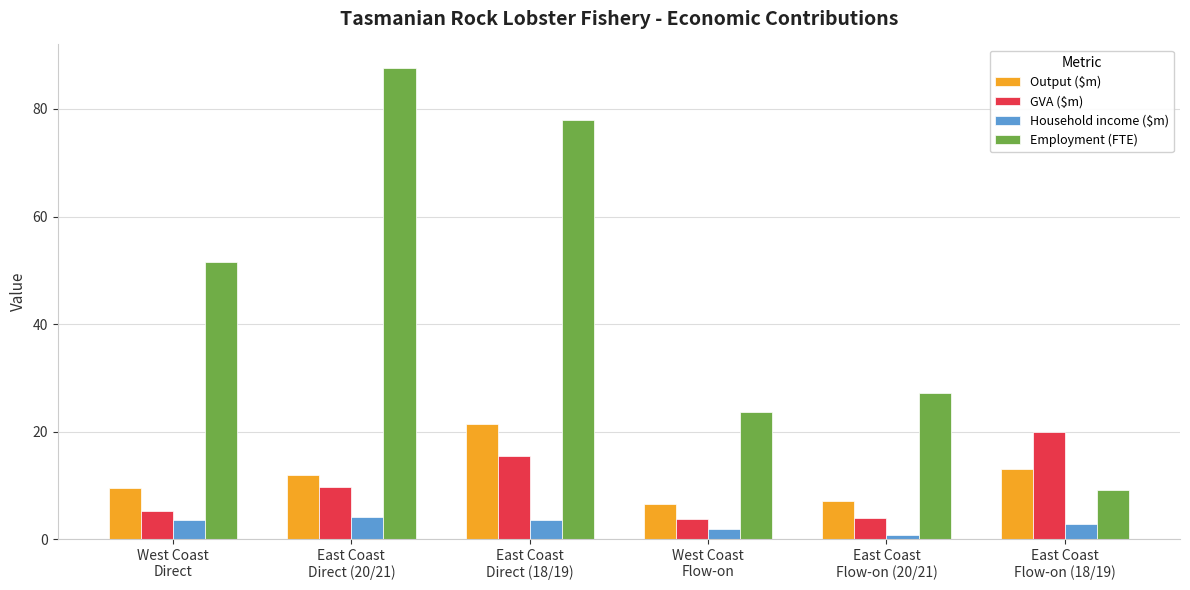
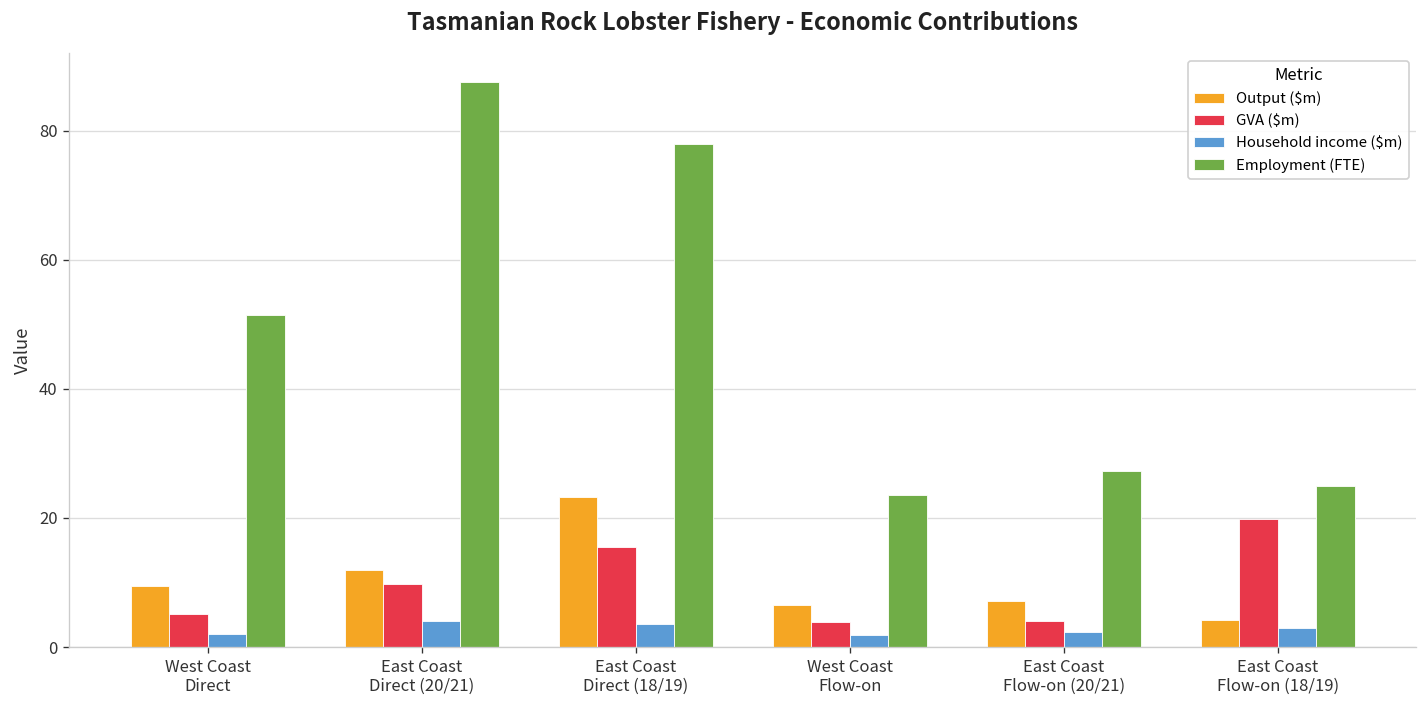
  {
    "Output ($m)": {
      "West Coast Direct": 9,
      "East Coast Direct (20/21)": 12,
-     "East Coast Direct (18/19)": 21,
+     "East Coast Direct (18/19)": 23,
      "West Coast Flow-on": 6,
      "East Coast Flow-on (20/21)": 7,
-     "East Coast Flow-on (18/19)": 13
+     "East Coast Flow-on (18/19)": 4
    },
    "GVA ($m)": {
      "West Coast Direct": 5,
      "East Coast Direct (20/21)": 10,
      "East Coast Direct (18/19)": 15,
      "West Coast Flow-on": 4,
      "East Coast Flow-on (20/21)": 4,
      "East Coast Flow-on (18/19)": 20
    },
    "Household income ($m)": {
-     "West Coast Direct": 4,
+     "West Coast Direct": 2,
      "East Coast Direct (20/21)": 4,
      "East Coast Direct (18/19)": 4,
      "West Coast Flow-on": 2,
-     "East Coast Flow-on (20/21)": 1,
+     "East Coast Flow-on (20/21)": 2,
      "East Coast Flow-on (18/19)": 3
    },
    "Employment (FTE)": {
      "West Coast Direct": 51,
      "East Coast Direct (20/21)": 88,
      "East Coast Direct (18/19)": 78,
      "West Coast Flow-on": 24,
      "East Coast Flow-on (20/21)": 27,
-     "East Coast Flow-on (18/19)": 9
+     "East Coast Flow-on (18/19)": 25
    }
  }
